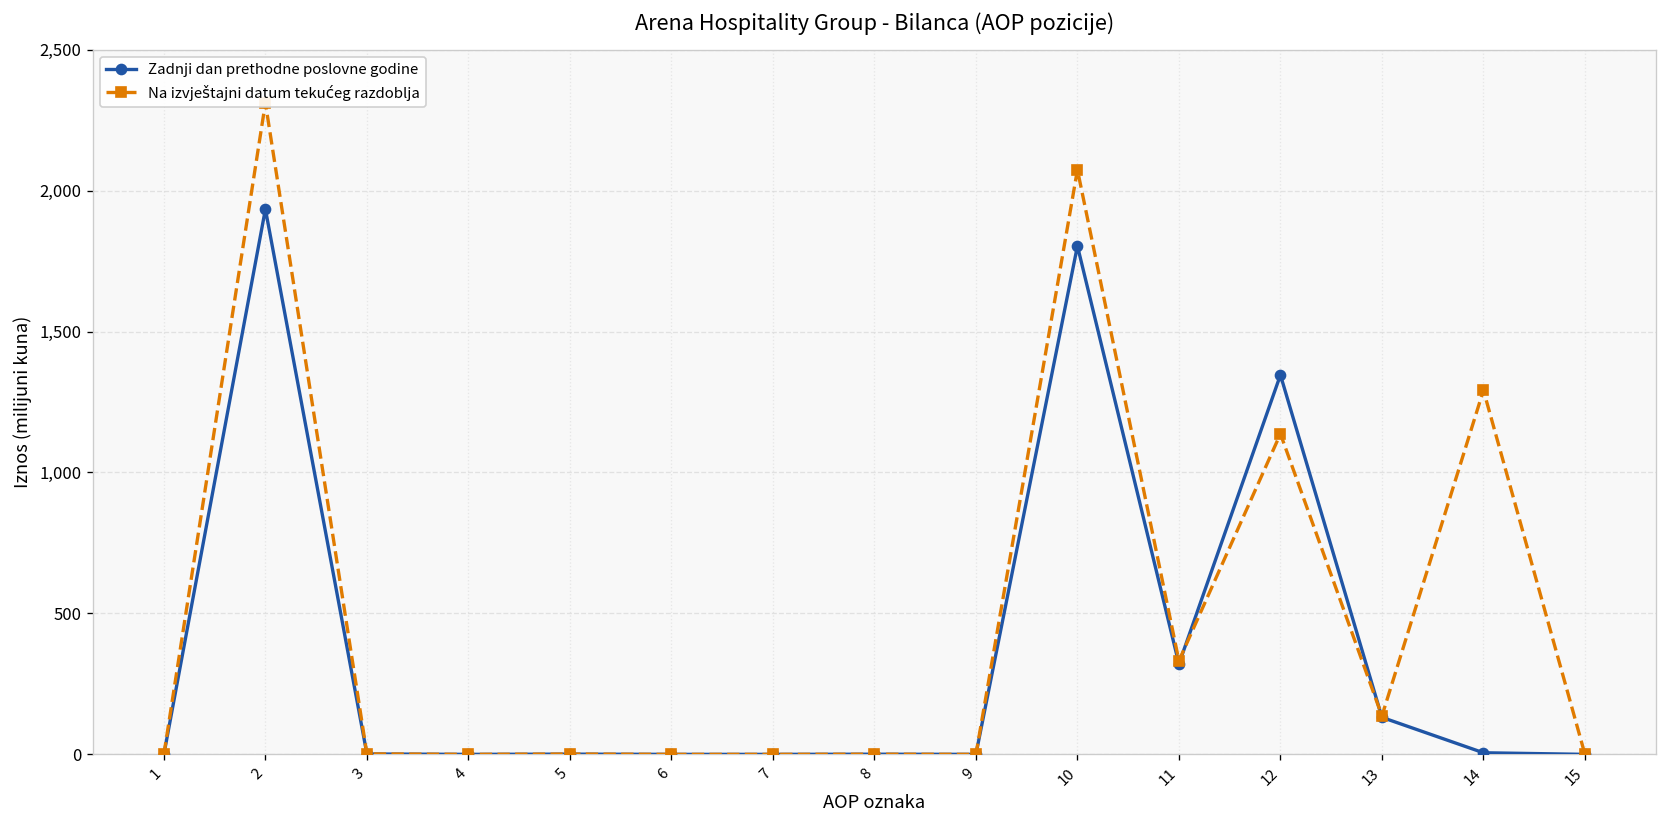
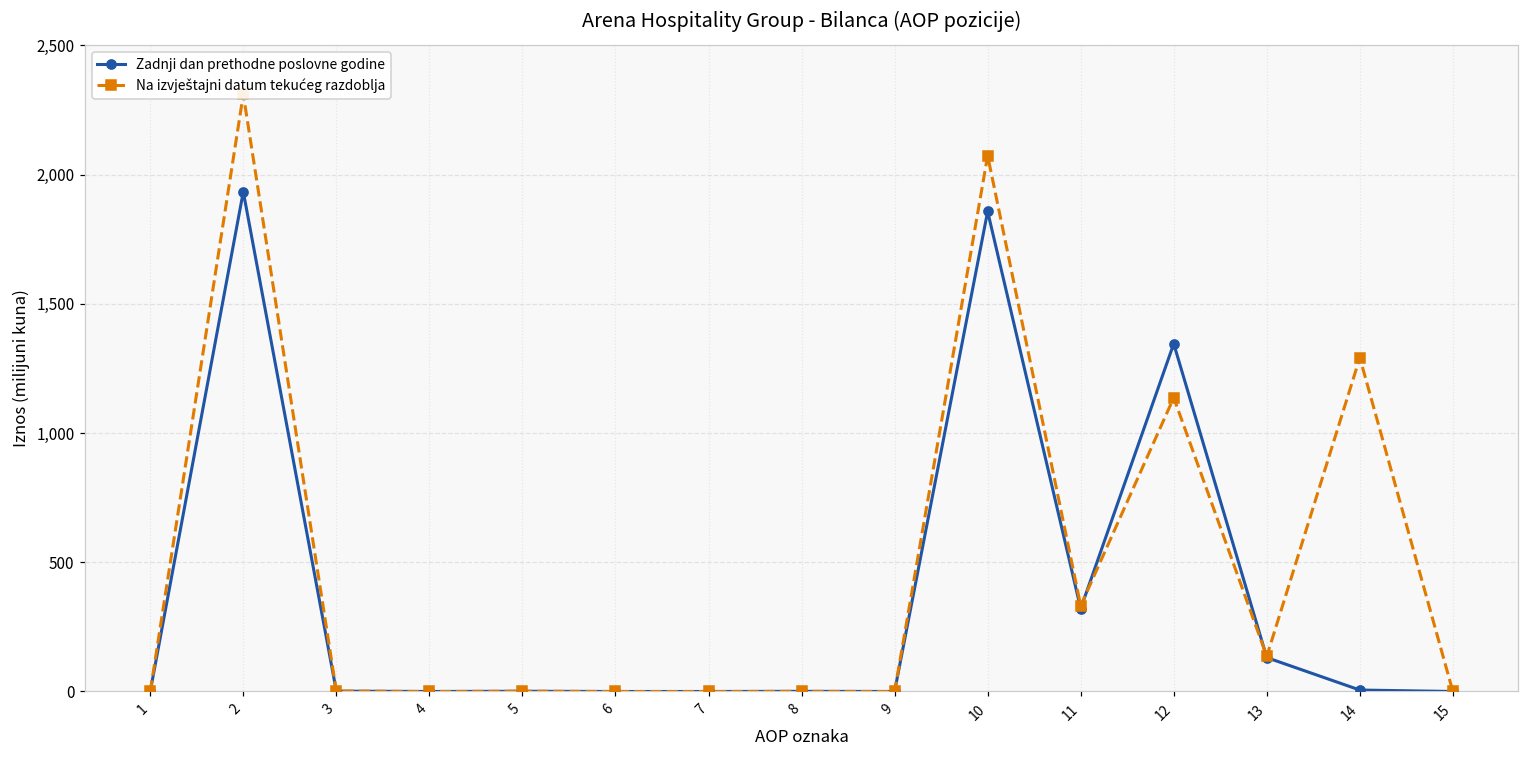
  {
    "Zadnji dan prethodne poslovne godine": {
      "2": "1,930",
-     "10": "1,800",
+     "10": "1,860",
      "11": "320",
      "12": "1,350",
      "14": "10"
    },
    "Na izvještajni datum tekućeg razdoblja": {
      "10": "2,070",
      "11": "330",
      "12": "1,140",
      "14": "1,290"
    }
  }
